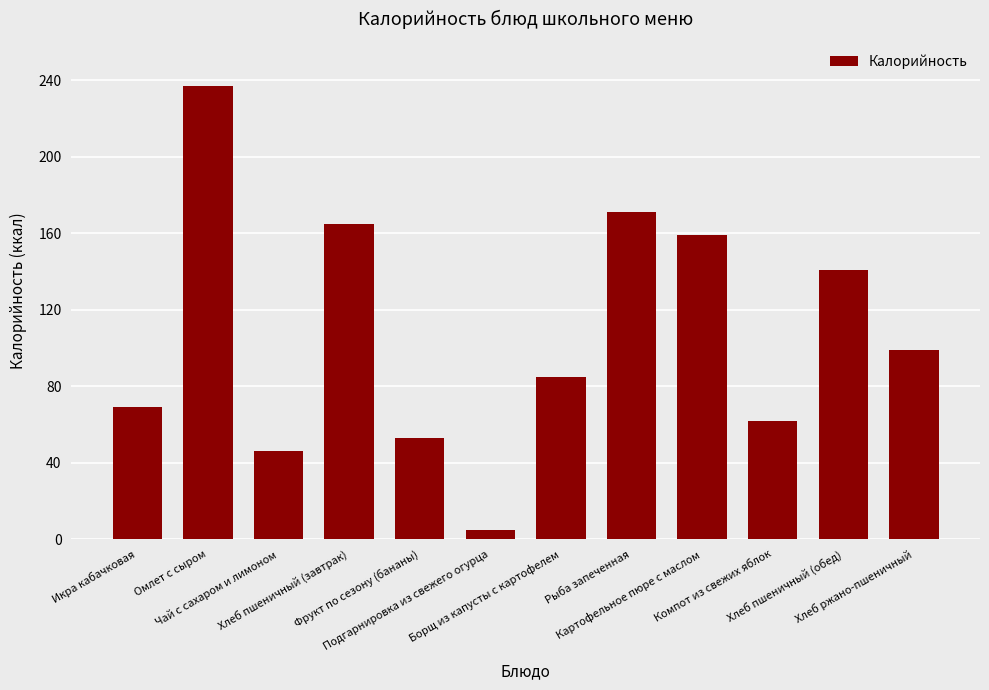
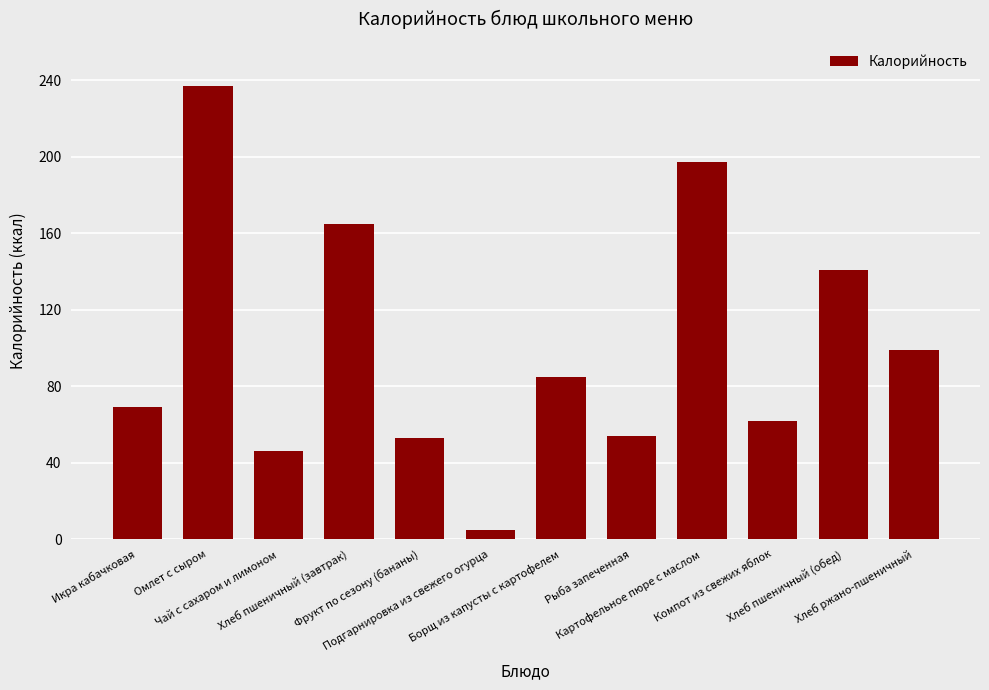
  {
    "Икра кабачковая": 69,
    "Омлет с сыром": 237,
    "Чай с сахаром и лимоном": 46,
    "Хлеб пшеничный (завтрак)": 165,
    "Фрукт по сезону (бананы)": 53,
    "Подгарнировка из свежего огурца": 5,
    "Борщ из капусты с картофелем": 85,
-   "Рыба запеченная": 171,
-   "Картофельное пюре с маслом": 159,
+   "Рыба запеченная": 54,
+   "Картофельное пюре с маслом": 197,
    "Компот из свежих яблок": 62,
    "Хлеб пшеничный (обед)": 141,
    "Хлеб ржано-пшеничный": 99
  }
